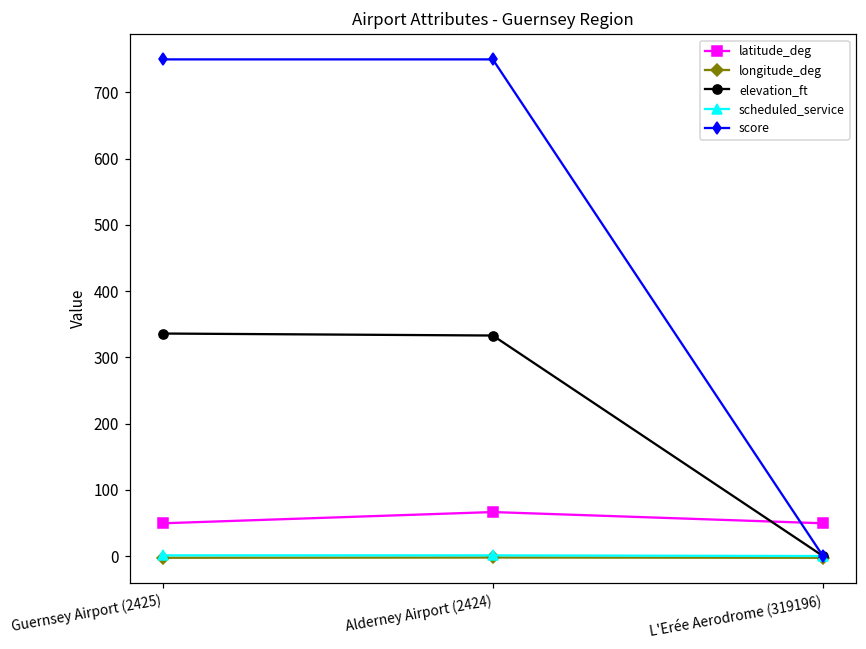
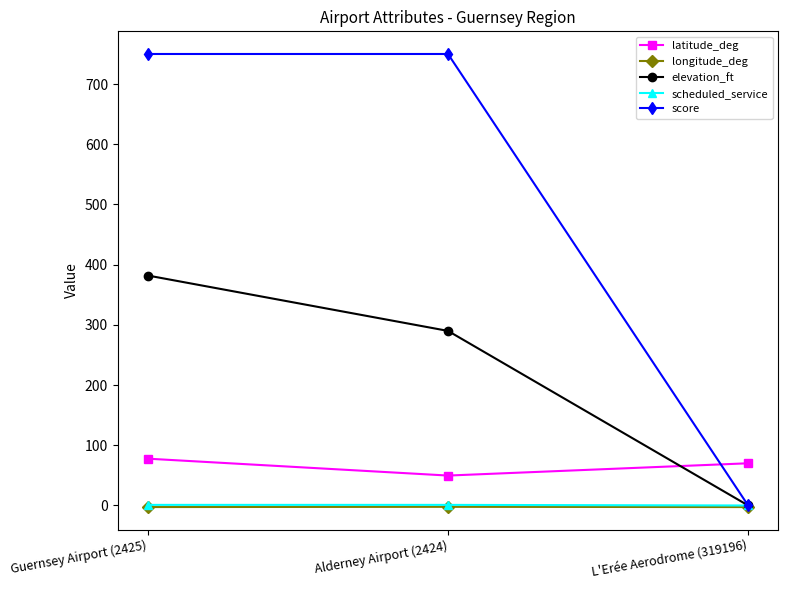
  {
    "latitude_deg": {
-     "Guernsey Airport (2425)": 50,
-     "Alderney Airport (2424)": 70,
-     "L'Erée Aerodrome (319196)": 50
+     "Guernsey Airport (2425)": 80,
+     "Alderney Airport (2424)": 50,
+     "L'Erée Aerodrome (319196)": 70
    },
    "elevation_ft": {
-     "Guernsey Airport (2425)": 340,
-     "Alderney Airport (2424)": 330
+     "Guernsey Airport (2425)": 380,
+     "Alderney Airport (2424)": 290
    },
    "score": {
      "Guernsey Airport (2425)": 750,
      "Alderney Airport (2424)": 750
    }
  }
